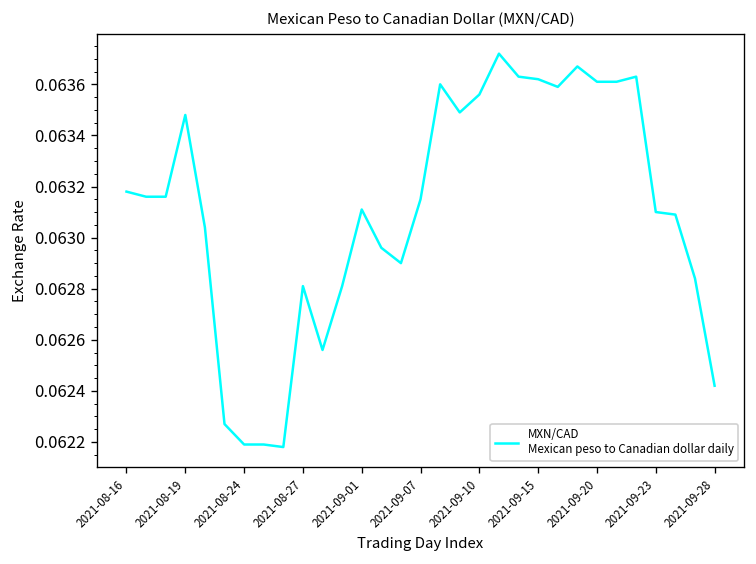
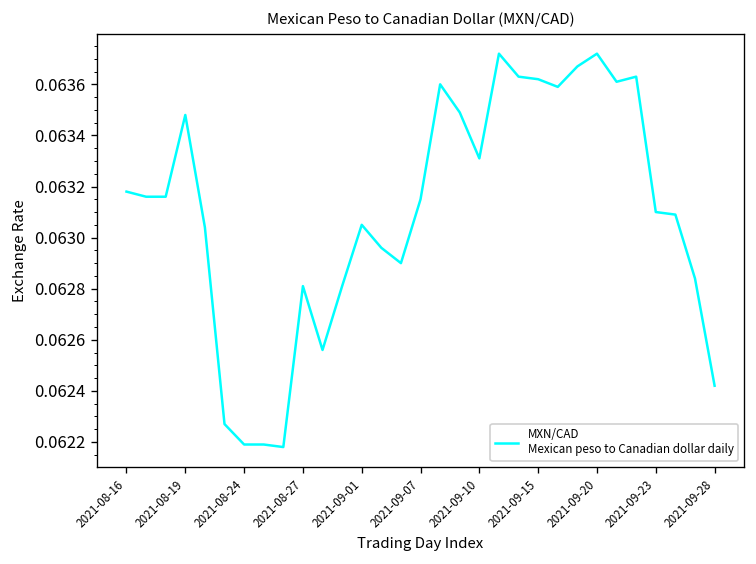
  {
    "2021-08-16": 0.06318,
    "2021-08-19": 0.06348,
    "2021-08-24": 0.06219,
    "2021-08-27": 0.06281,
-   "2021-09-01": 0.06311,
+   "2021-09-01": 0.06305,
    "2021-09-07": 0.06315,
-   "2021-09-10": 0.06356,
+   "2021-09-10": 0.06331,
    "2021-09-15": 0.06362,
-   "2021-09-20": 0.06361,
+   "2021-09-20": 0.06372,
    "2021-09-23": 0.06310,
    "2021-09-28": 0.06242
  }
